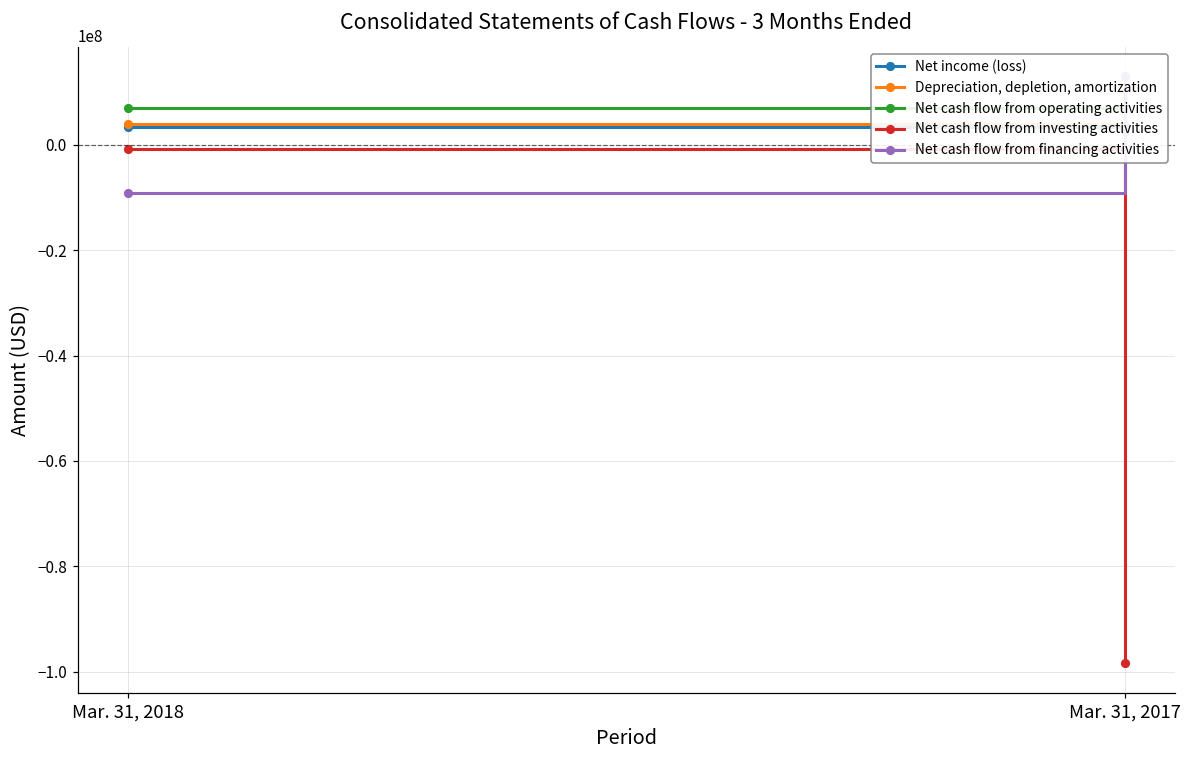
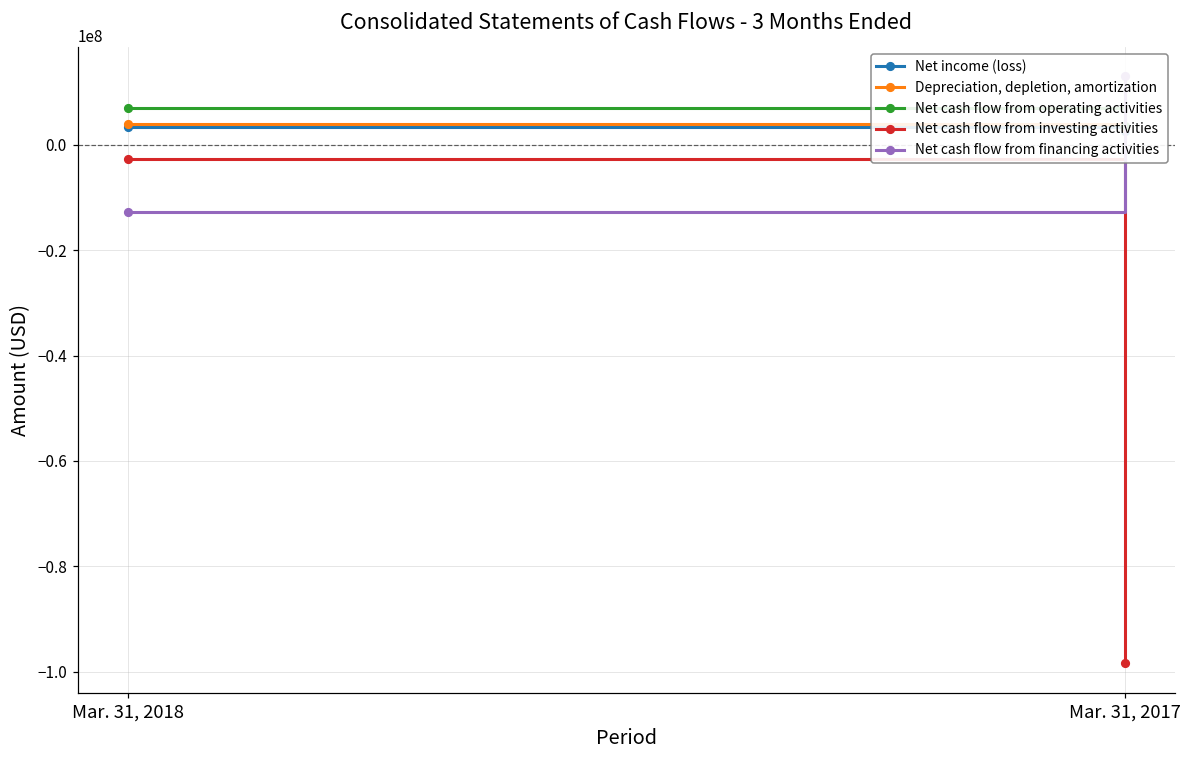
  {
    "Net income (loss)": {
      "Mar. 31, 2018": 3000000
    },
    "Depreciation, depletion, amortization": {
      "Mar. 31, 2018": 4000000
    },
    "Net cash flow from operating activities": {
      "Mar. 31, 2018": 7000000
    },
    "Net cash flow from investing activities": {
-     "Mar. 31, 2018": -1000000,
+     "Mar. 31, 2018": -3000000,
      "Mar. 31, 2017": -98000000
    },
    "Net cash flow from financing activities": {
-     "Mar. 31, 2018": -9000000
+     "Mar. 31, 2018": -13000000
    }
  }
